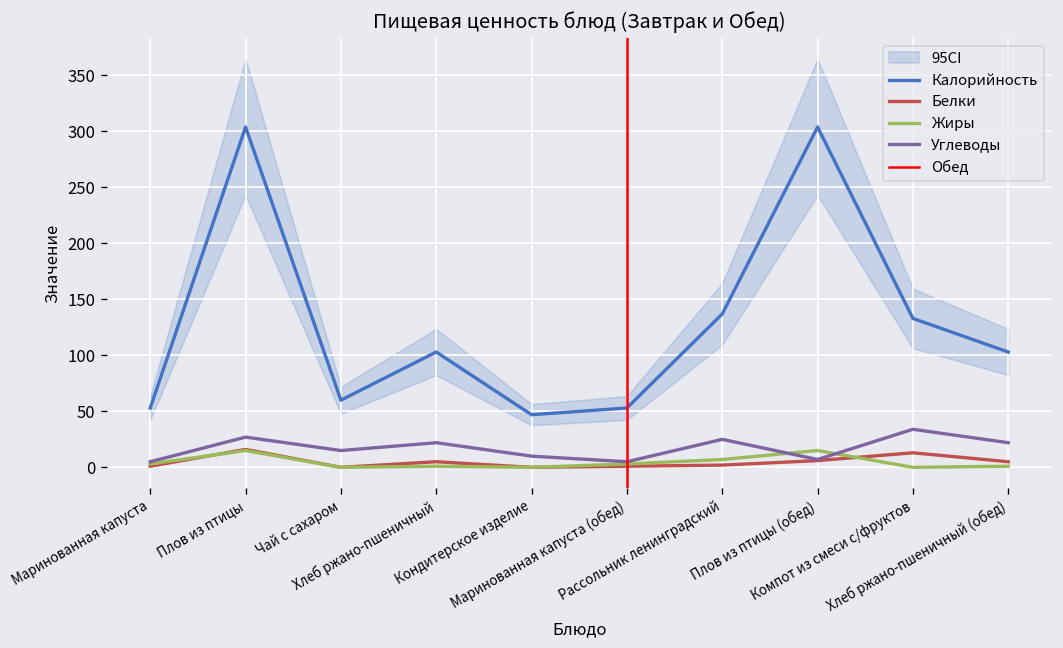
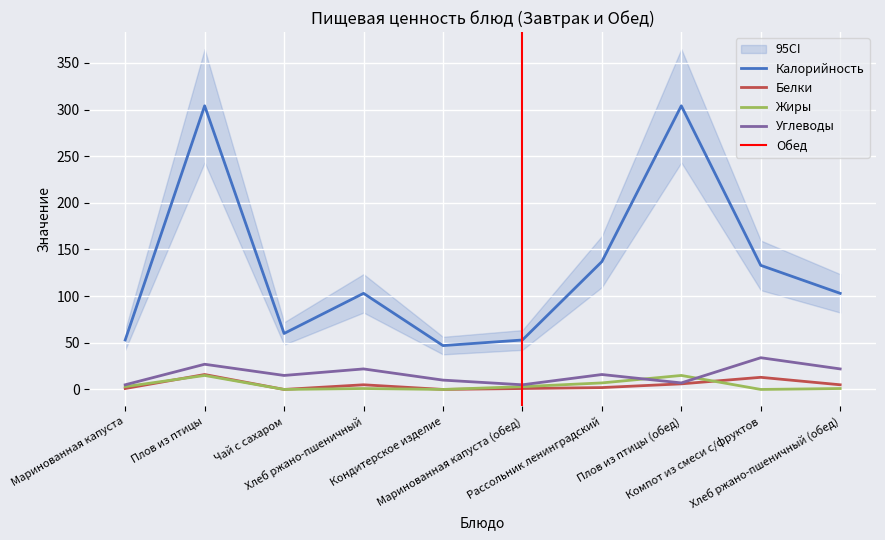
  {
    "Белки": {
      "Хлеб ржано-пшеничный": 10,
      "Рассольник ленинградский": 0,
      "Компот из смеси с/фруктов": 10,
      "Хлеб ржано-пшеничный (обед)": 10
    },
    "Жиры": {
      "Хлеб ржано-пшеничный": 0,
      "Рассольник ленинградский": 10,
      "Плов из птицы (обед)": 20,
      "Компот из смеси с/фруктов": 0,
      "Хлеб ржано-пшеничный (обед)": 0
    },
    "Углеводы": {
      "Плов из птицы": 30,
      "Чай с сахаром": 20,
      "Хлеб ржано-пшеничный": 20,
      "Кондитерское изделие": 10,
-     "Рассольник ленинградский": 30,
+     "Рассольник ленинградский": 20,
      "Компот из смеси с/фруктов": 30,
      "Хлеб ржано-пшеничный (обед)": 20
    }
  }
